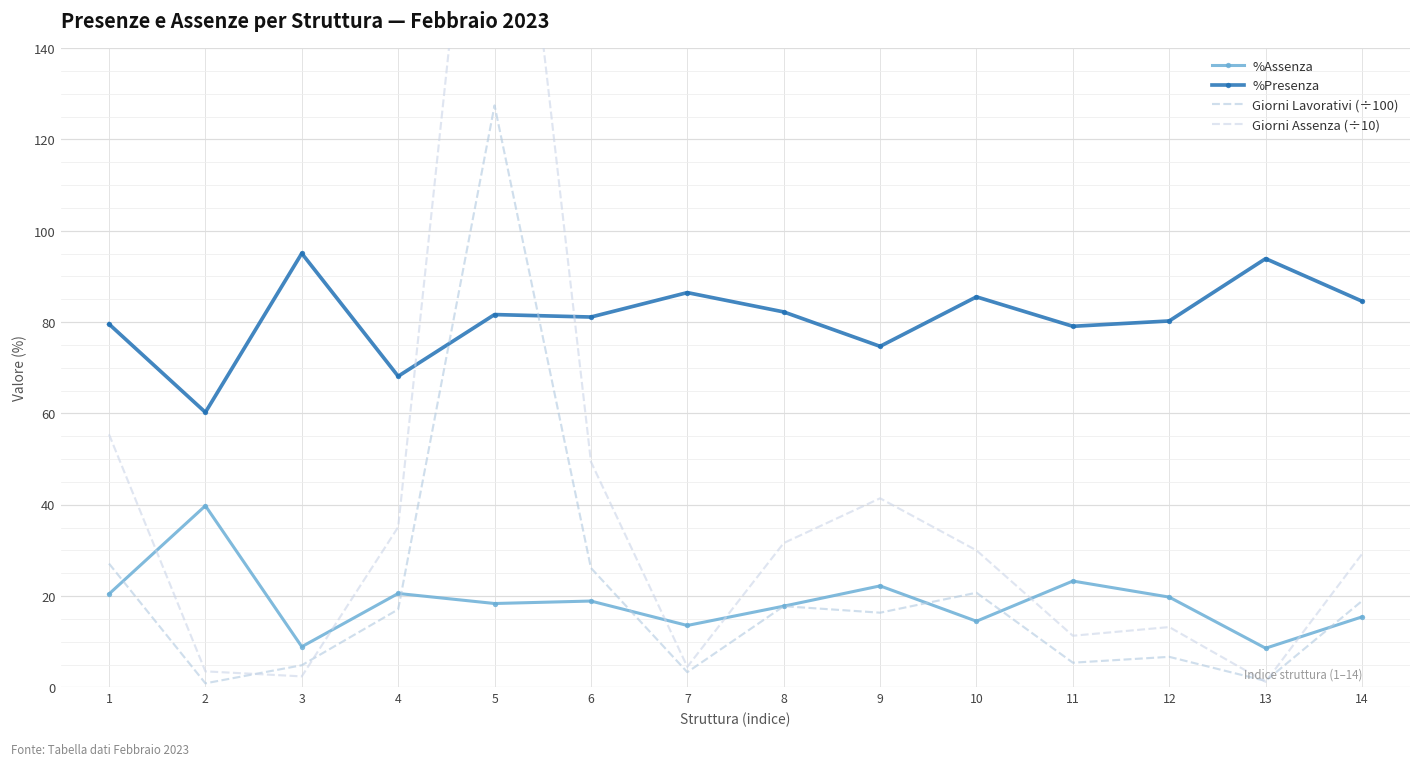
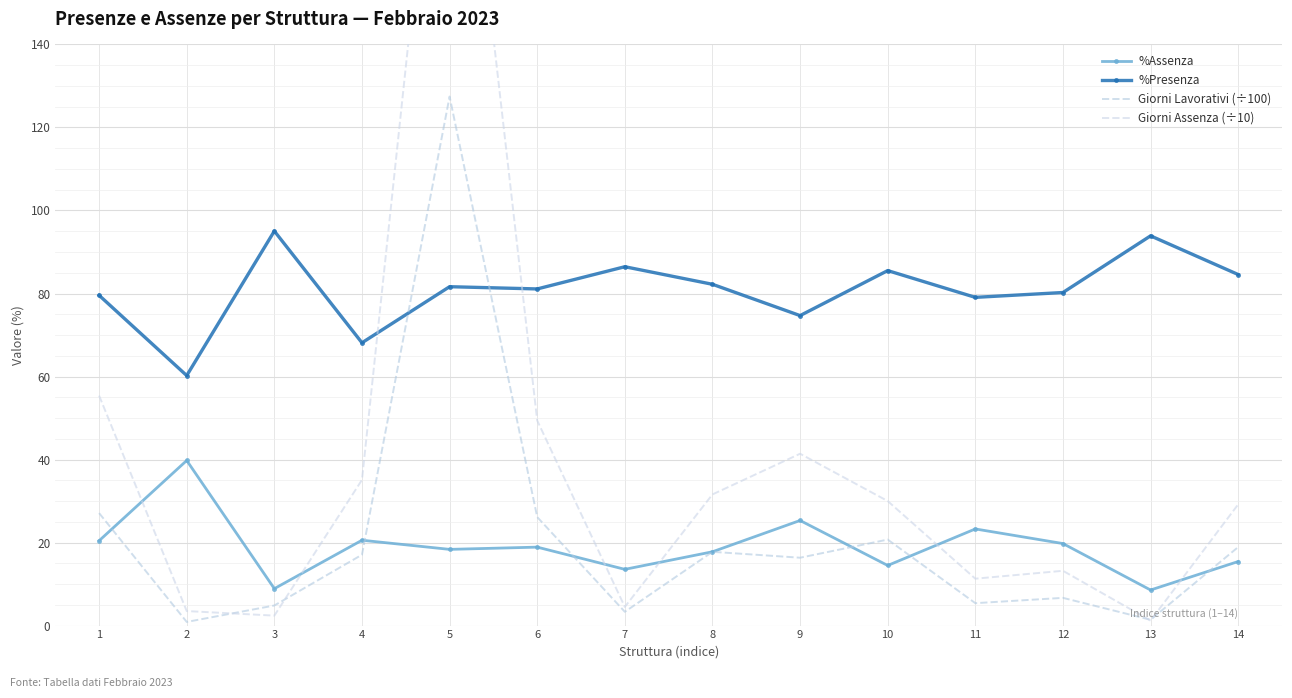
  {
    "%Assenza": {
      "1": 20,
      "2": 40,
      "3": 9,
      "4": 21,
      "5": 18,
      "6": 19,
      "7": 14,
-     "9": 22,
+     "9": 25,
      "10": 14,
      "11": 23,
      "12": 20,
      "13": 9,
      "14": 15
    },
    "%Presenza": {
      "1": 80,
      "2": 60,
      "3": 95,
      "4": 68,
      "5": 82,
      "6": 81,
      "7": 86,
      "8": 82,
      "9": 75,
      "10": 86,
      "11": 79,
      "12": 80,
      "13": 94,
      "14": 85
    }
  }
